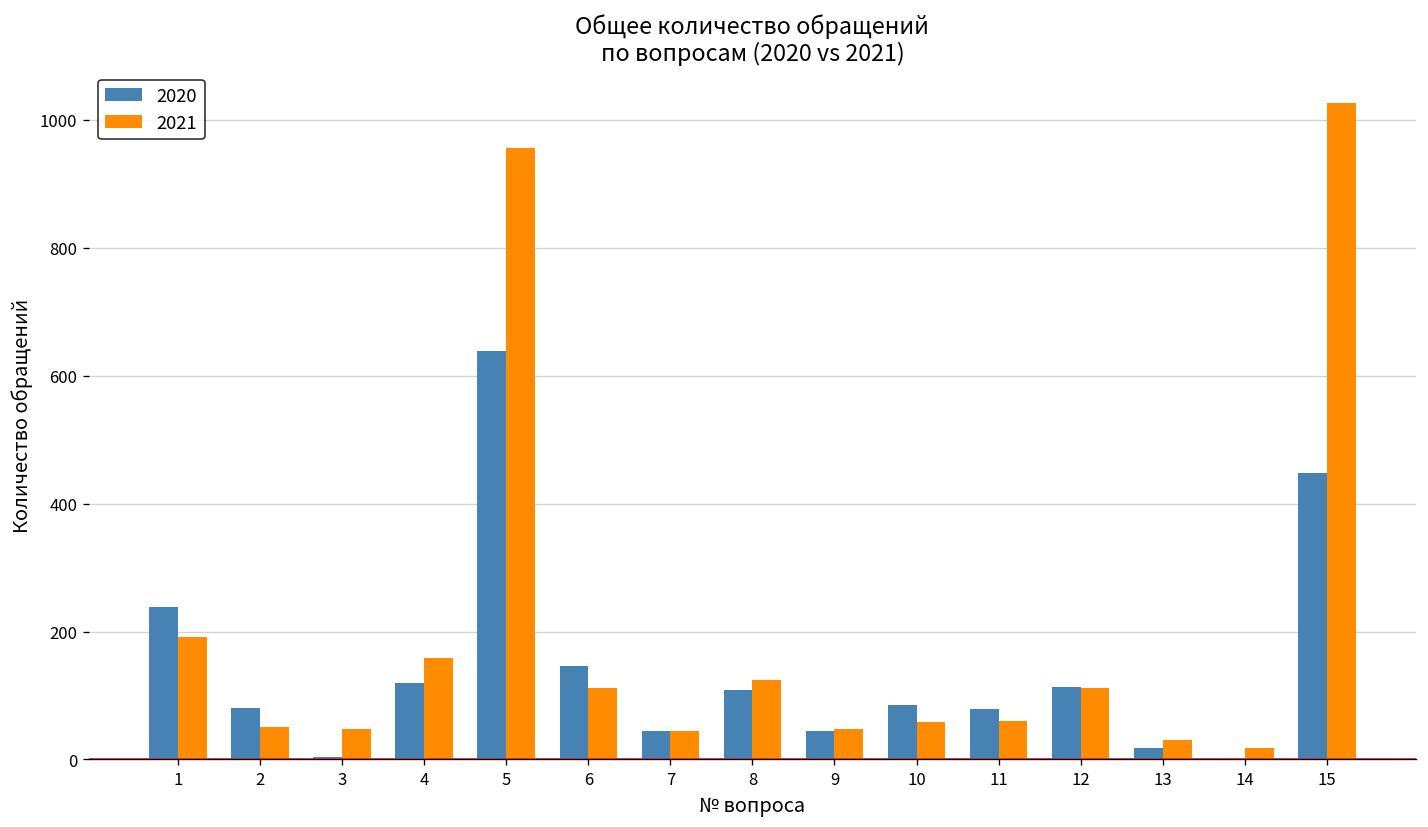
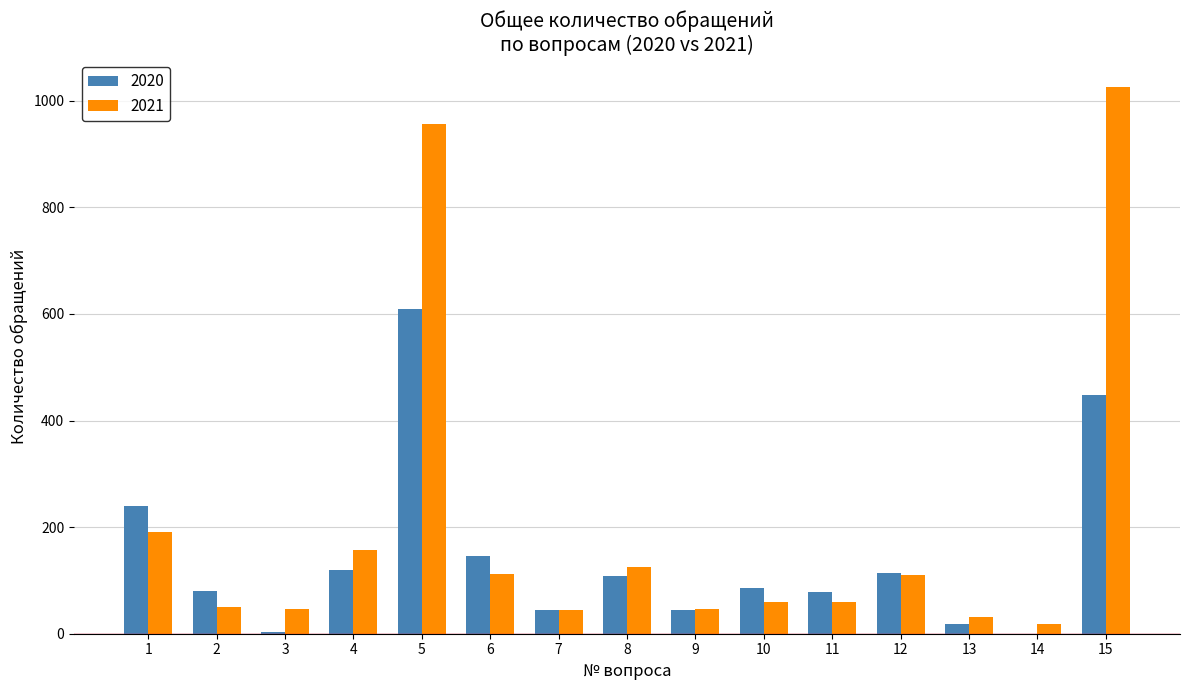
  {
    "2020": {
      "1": 240,
      "2": 80,
      "4": 120,
-     "5": 640,
+     "5": 610,
      "6": 150,
      "7": 50,
      "8": 110,
      "9": 40,
      "10": 90,
      "11": 80,
      "12": 110,
      "13": 20,
      "14": 0,
      "15": 450
    },
    "2021": {
      "1": 190,
      "2": 50,
      "3": 50,
      "4": 160,
      "5": 960,
      "6": 110,
      "7": 50,
      "8": 130,
      "9": 50,
      "10": 60,
      "11": 60,
      "12": 110,
      "13": 30,
      "14": 20,
      "15": 1030
    }
  }
